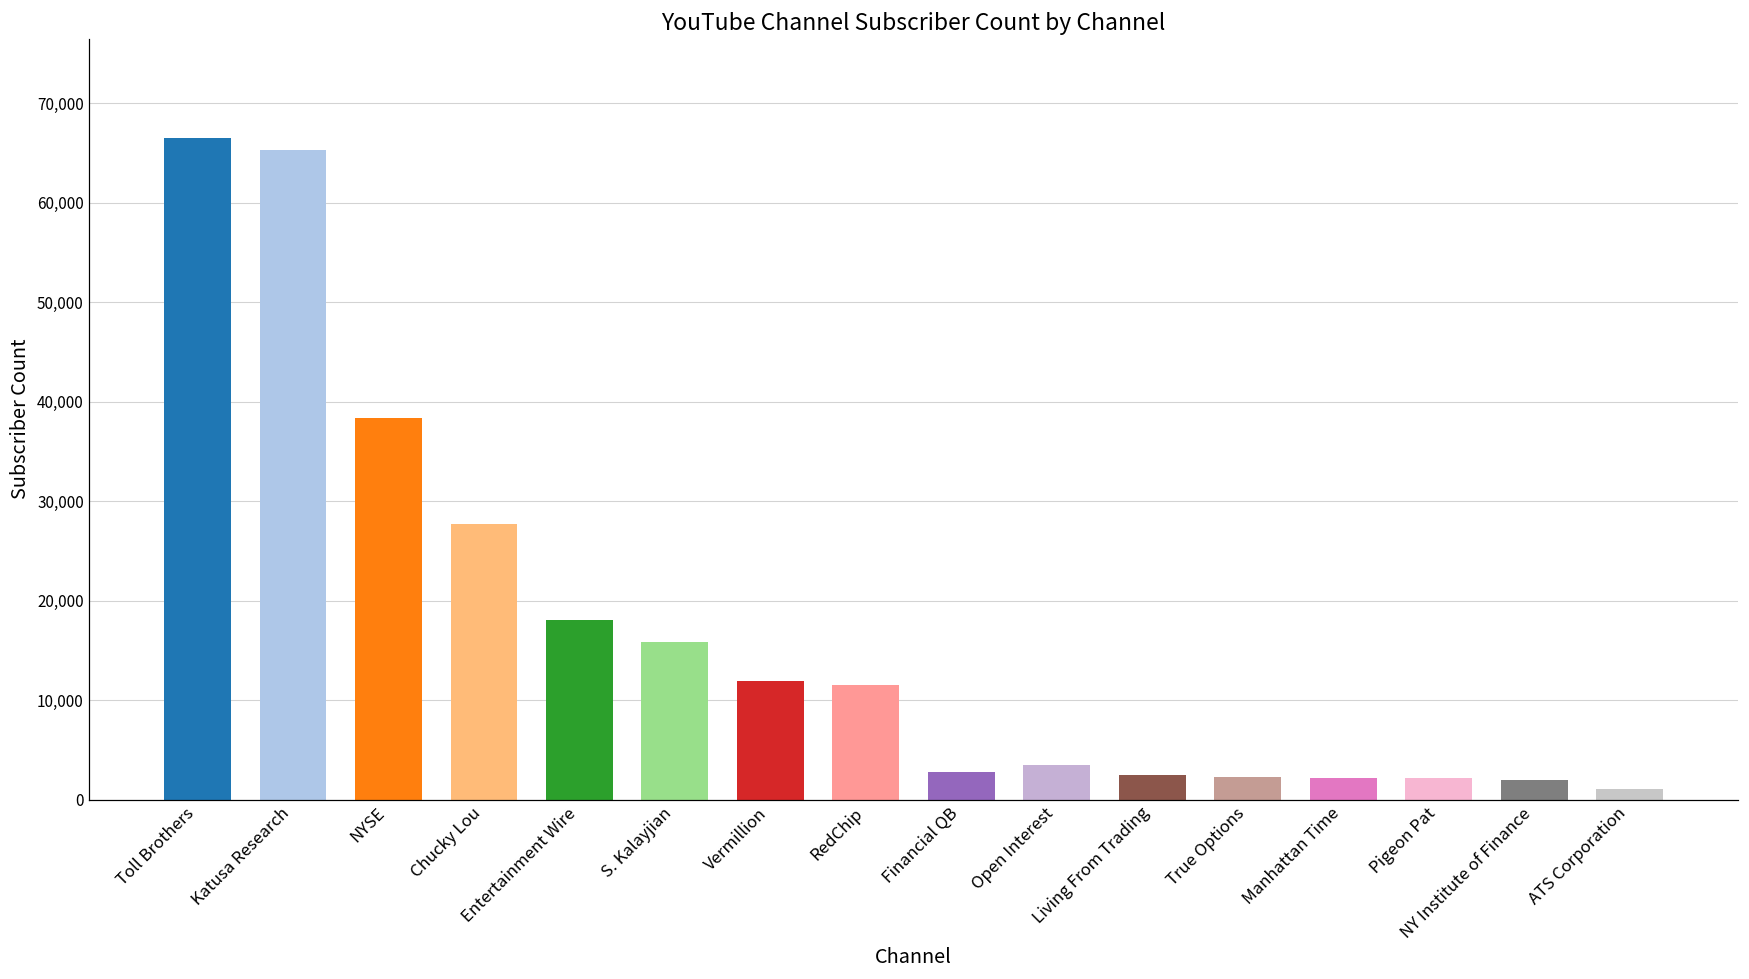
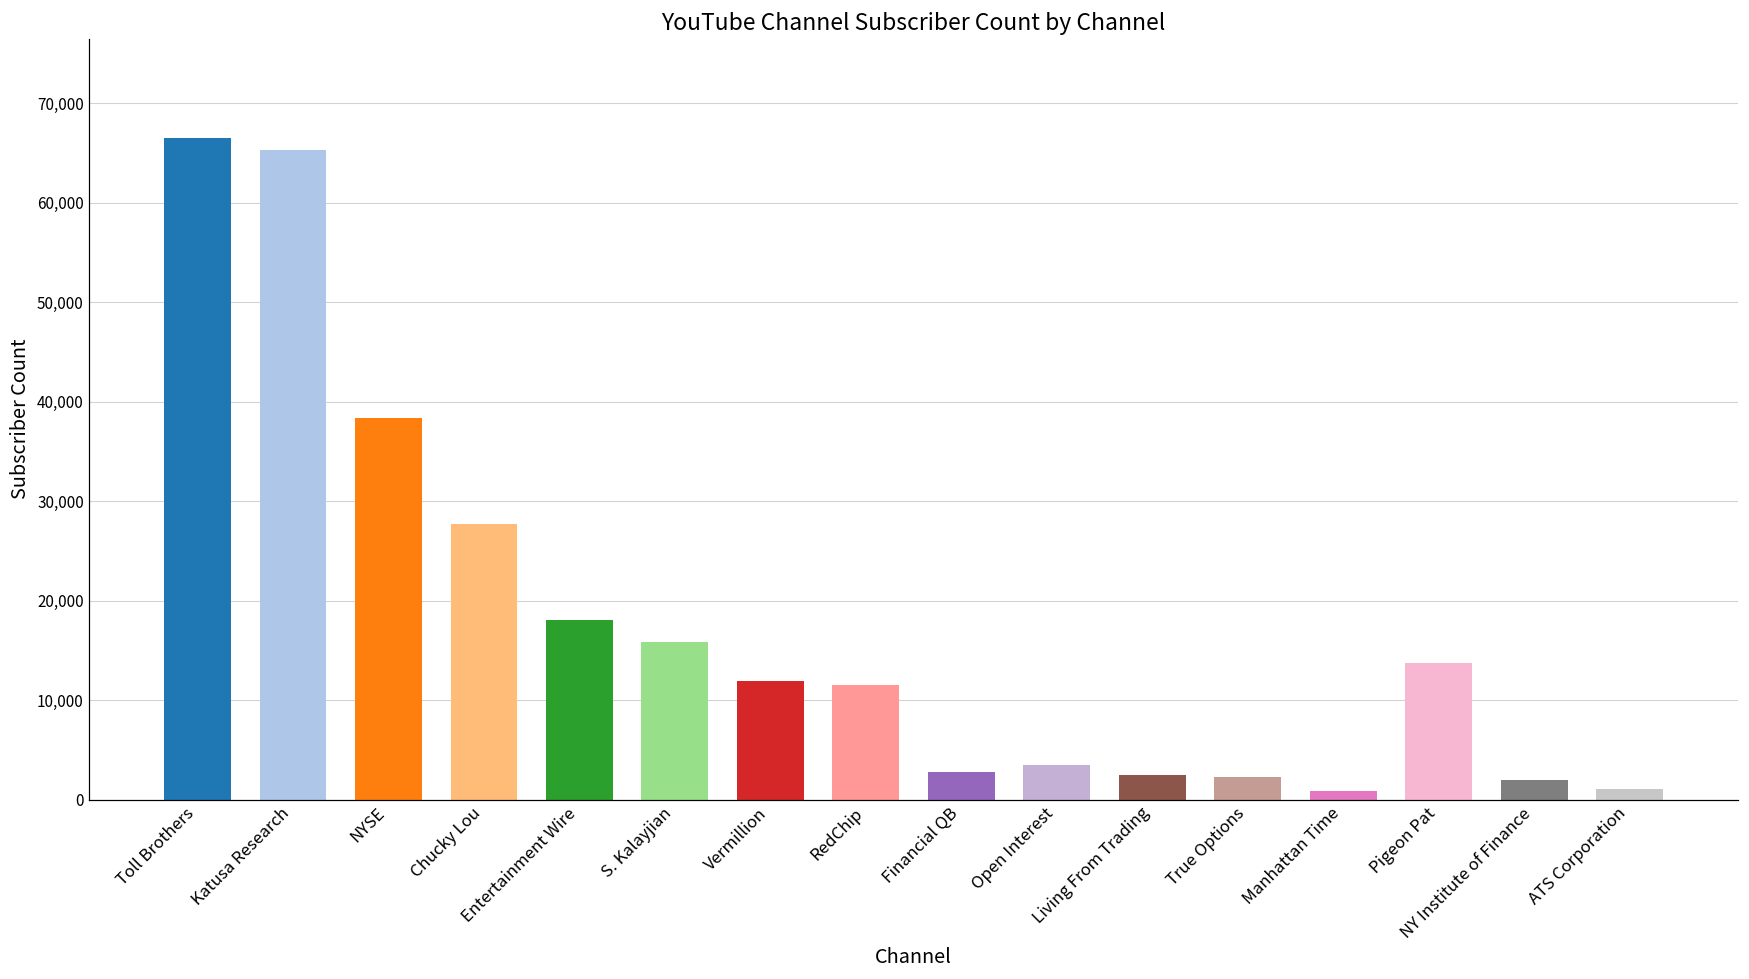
  {
    "Toll Brothers": "67,000",
    "Katusa Research": "65,000",
    "NYSE": "38,000",
    "Chucky Lou": "28,000",
    "Entertainment Wire": "18,000",
    "S. Kalayjian": "16,000",
    "Vermillion": "12,000",
    "RedChip": "12,000",
    "Financial QB": "3,000",
    "Open Interest": "3,000",
    "Living From Trading": "2,000",
    "True Options": "2,000",
-   "Manhattan Time": "2,000",
-   "Pigeon Pat": "2,000",
+   "Manhattan Time": "1,000",
+   "Pigeon Pat": "14,000",
    "NY Institute of Finance": "2,000",
    "ATS Corporation": "1,000"
  }
